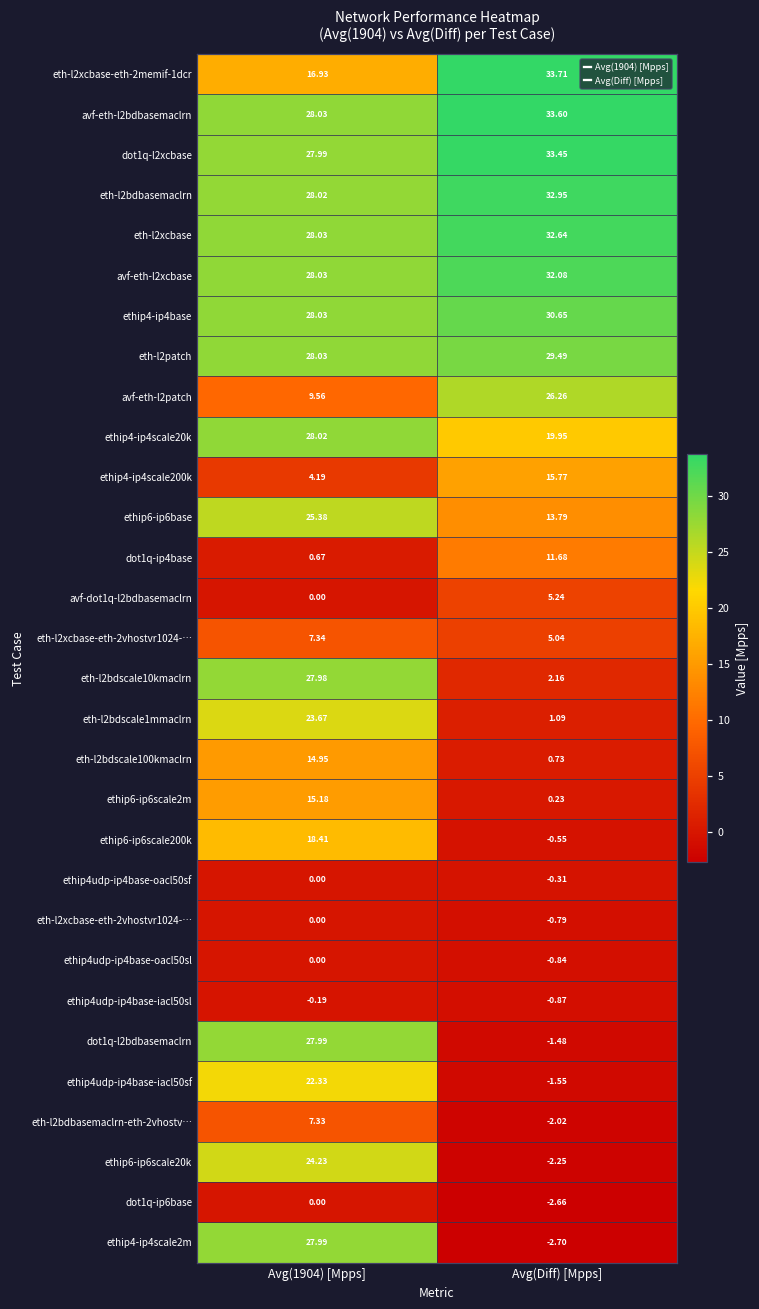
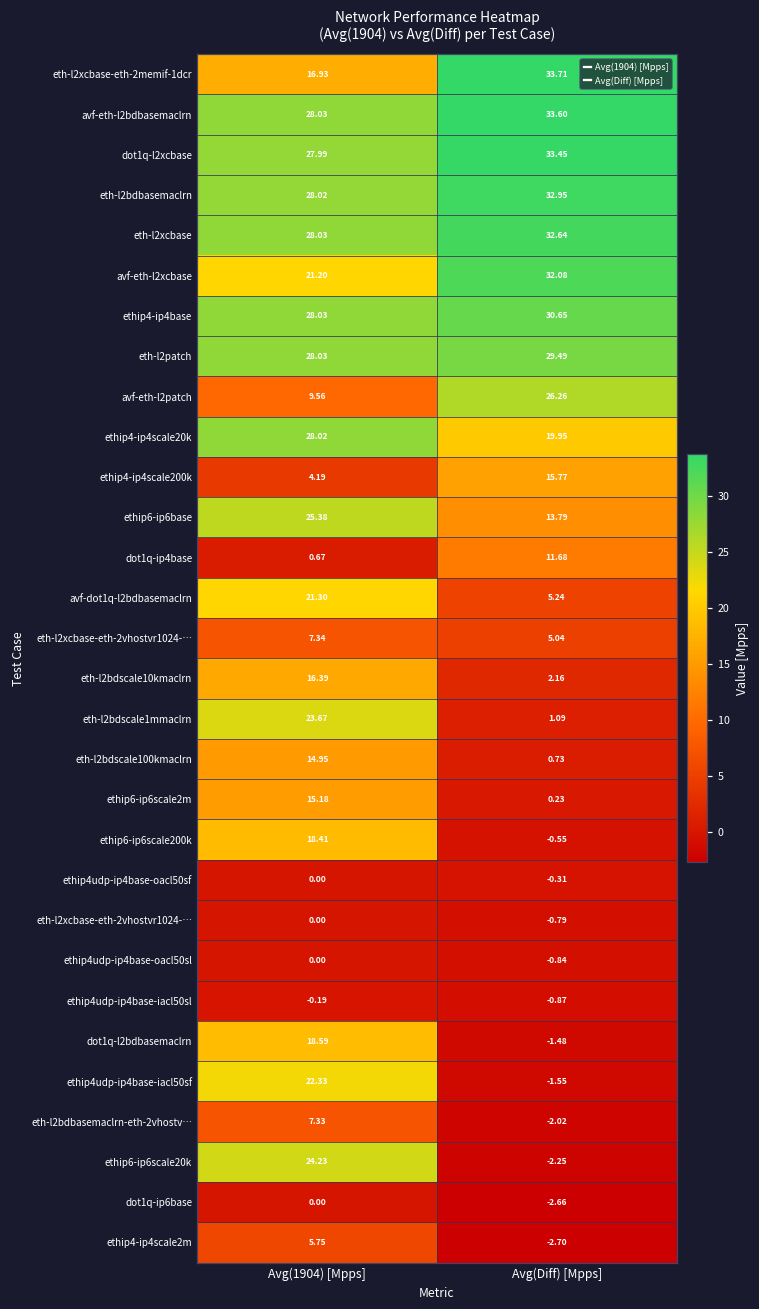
  {
    "eth-l2xcbase-eth-2memif-1dcr": {
      "Avg(1904) [Mpps]": 16.93,
      "Avg(Diff) [Mpps]": 33.71
    },
    "avf-eth-l2bdbasemaclrn": {
      "Avg(1904) [Mpps]": 28.03,
      "Avg(Diff) [Mpps]": 33.60
    },
    "dot1q-l2xcbase": {
      "Avg(1904) [Mpps]": 27.99,
      "Avg(Diff) [Mpps]": 33.45
    },
    "eth-l2bdbasemaclrn": {
      "Avg(1904) [Mpps]": 28.02,
      "Avg(Diff) [Mpps]": 32.95
    },
    "eth-l2xcbase": {
      "Avg(1904) [Mpps]": 28.03,
      "Avg(Diff) [Mpps]": 32.64
    },
    "avf-eth-l2xcbase": {
-     "Avg(1904) [Mpps]": 28.03,
+     "Avg(1904) [Mpps]": 21.20,
      "Avg(Diff) [Mpps]": 32.08
    },
    "ethip4-ip4base": {
      "Avg(1904) [Mpps]": 28.03,
      "Avg(Diff) [Mpps]": 30.65
    },
    "eth-l2patch": {
      "Avg(1904) [Mpps]": 28.03,
      "Avg(Diff) [Mpps]": 29.49
    },
    "avf-eth-l2patch": {
      "Avg(1904) [Mpps]": 9.56,
      "Avg(Diff) [Mpps]": 26.26
    },
    "ethip4-ip4scale20k": {
      "Avg(1904) [Mpps]": 28.02,
      "Avg(Diff) [Mpps]": 19.95
    },
    "ethip4-ip4scale200k": {
      "Avg(1904) [Mpps]": 4.19,
      "Avg(Diff) [Mpps]": 15.77
    },
    "ethip6-ip6base": {
      "Avg(1904) [Mpps]": 25.38,
      "Avg(Diff) [Mpps]": 13.79
    },
    "dot1q-ip4base": {
      "Avg(1904) [Mpps]": 0.67,
      "Avg(Diff) [Mpps]": 11.68
    },
    "avf-dot1q-l2bdbasemaclrn": {
-     "Avg(1904) [Mpps]": 0.00,
+     "Avg(1904) [Mpps]": 21.30,
      "Avg(Diff) [Mpps]": 5.24
    },
    "eth-l2bdscale10kmaclrn": {
-     "Avg(1904) [Mpps]": 27.98,
+     "Avg(1904) [Mpps]": 16.39,
      "Avg(Diff) [Mpps]": 2.16
    },
    "eth-l2bdscale1mmaclrn": {
      "Avg(1904) [Mpps]": 23.67,
      "Avg(Diff) [Mpps]": 1.09
    },
    "eth-l2bdscale100kmaclrn": {
      "Avg(1904) [Mpps]": 14.95,
      "Avg(Diff) [Mpps]": 0.73
    },
    "ethip6-ip6scale2m": {
      "Avg(1904) [Mpps]": 15.18,
      "Avg(Diff) [Mpps]": 0.23
    },
    "ethip6-ip6scale200k": {
      "Avg(1904) [Mpps]": 18.41,
      "Avg(Diff) [Mpps]": -0.55
    },
    "ethip4udp-ip4base-oacl50sf": {
      "Avg(1904) [Mpps]": 0.00,
      "Avg(Diff) [Mpps]": -0.31
    },
    "ethip4udp-ip4base-oacl50sl": {
      "Avg(1904) [Mpps]": 0.00,
      "Avg(Diff) [Mpps]": -0.84
    },
    "ethip4udp-ip4base-iacl50sl": {
      "Avg(1904) [Mpps]": -0.19,
      "Avg(Diff) [Mpps]": -0.87
    },
    "dot1q-l2bdbasemaclrn": {
-     "Avg(1904) [Mpps]": 27.99,
+     "Avg(1904) [Mpps]": 18.59,
      "Avg(Diff) [Mpps]": -1.48
    },
    "ethip4udp-ip4base-iacl50sf": {
      "Avg(1904) [Mpps]": 22.33,
      "Avg(Diff) [Mpps]": -1.55
    },
    "eth-l2bdbasemaclrn-eth-2vhostv…": {
      "Avg(1904) [Mpps]": 7.33,
      "Avg(Diff) [Mpps]": -2.02
    },
    "ethip6-ip6scale20k": {
      "Avg(1904) [Mpps]": 24.23,
      "Avg(Diff) [Mpps]": -2.25
    },
    "dot1q-ip6base": {
      "Avg(1904) [Mpps]": 0.00,
      "Avg(Diff) [Mpps]": -2.66
    },
    "ethip4-ip4scale2m": {
-     "Avg(1904) [Mpps]": 27.99,
+     "Avg(1904) [Mpps]": 5.75,
      "Avg(Diff) [Mpps]": -2.70
    }
  }
